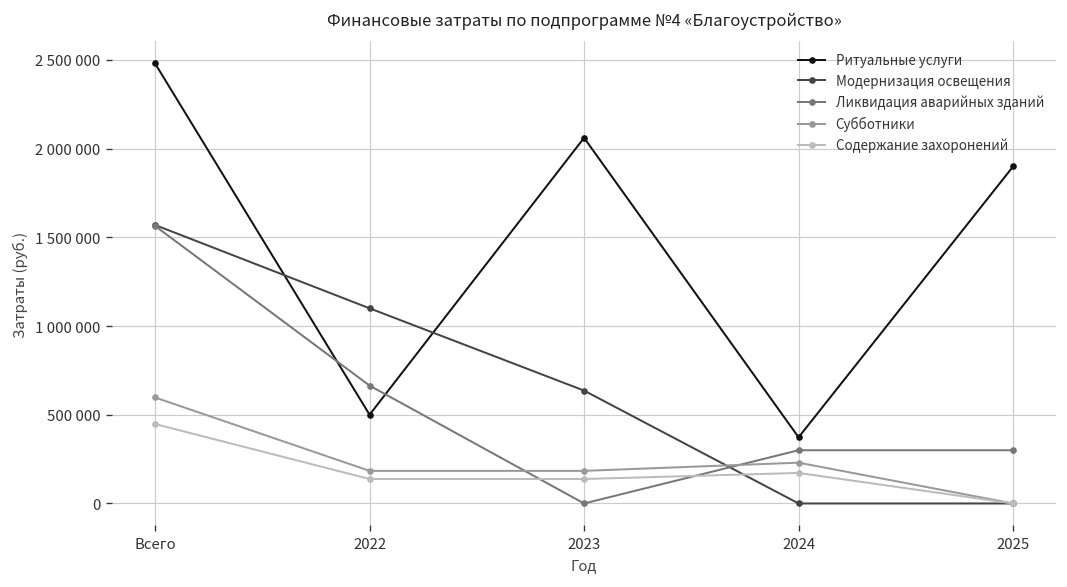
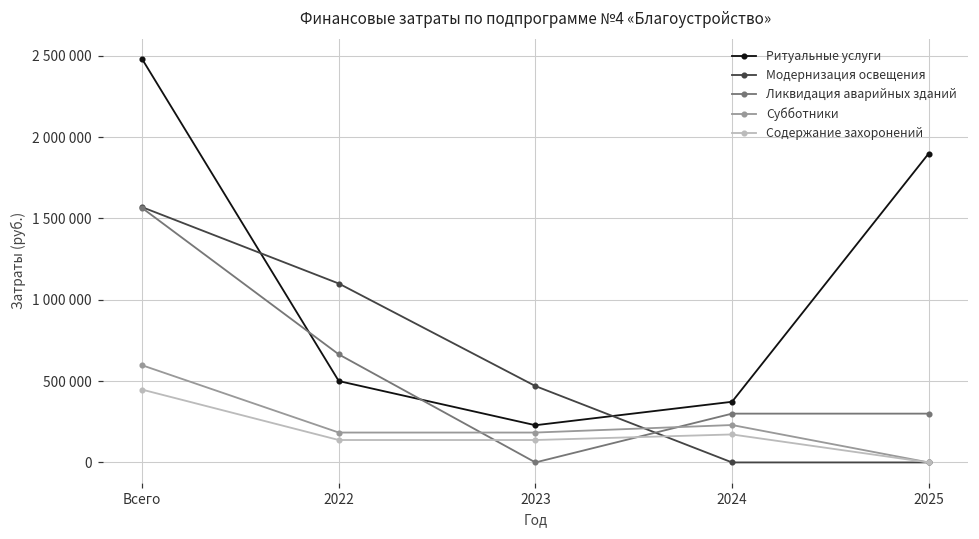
  {
    "Ритуальные услуги": {
      "Всего": 2480000,
      "2022": 500000,
-     "2023": 2060000,
+     "2023": 230000,
      "2024": 370000,
      "2025": 1900000
    },
    "Модернизация освещения": {
      "2022": 1100000,
-     "2023": 640000,
+     "2023": 470000,
      "2024": 0
    }
  }
